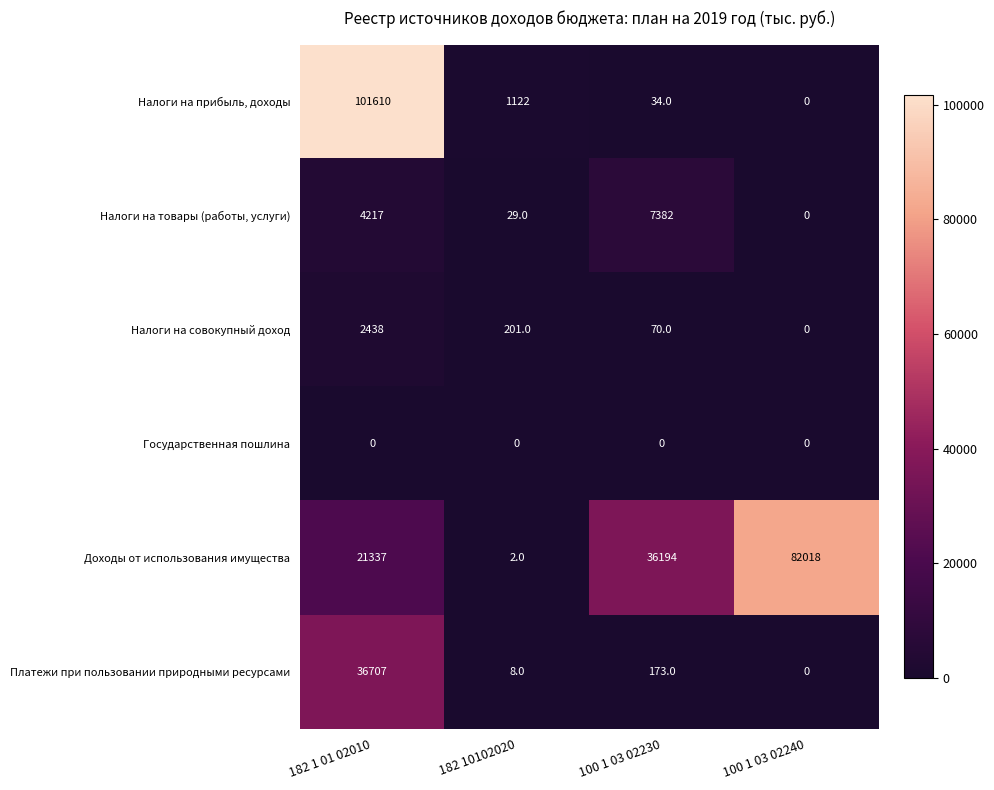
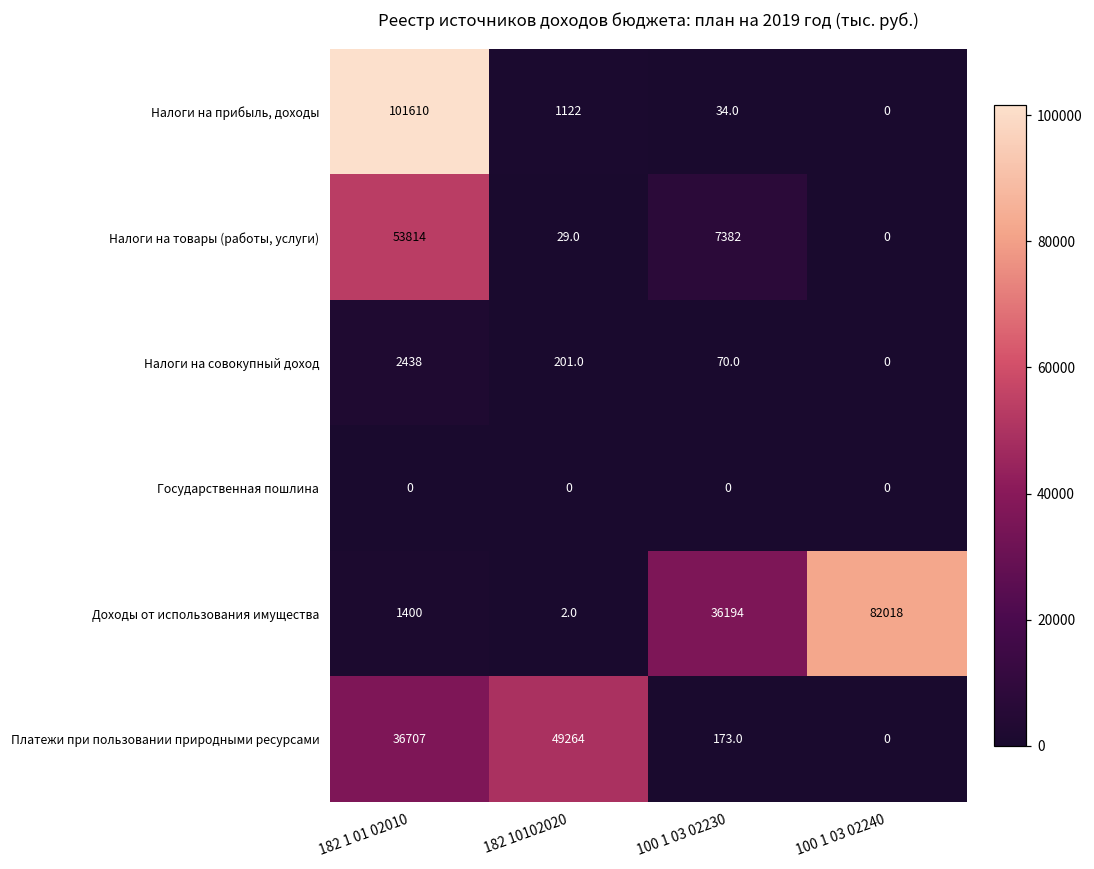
  {
    "Налоги на прибыль, доходы": {
      "182 1 01 02010": 101610,
      "182 10102020": 1122,
      "100 1 03 02230": 34.0,
      "100 1 03 02240": 0
    },
    "Налоги на товары (работы, услуги)": {
-     "182 1 01 02010": 4217,
+     "182 1 01 02010": 53814,
      "182 10102020": 29.0,
      "100 1 03 02230": 7382,
      "100 1 03 02240": 0
    },
    "Налоги на совокупный доход": {
      "182 1 01 02010": 2438,
      "182 10102020": 201.0,
      "100 1 03 02230": 70.0,
      "100 1 03 02240": 0
    },
    "Государственная пошлина": {
      "182 1 01 02010": 0,
      "182 10102020": 0,
      "100 1 03 02230": 0,
      "100 1 03 02240": 0
    },
    "Доходы от использования имущества": {
-     "182 1 01 02010": 21337,
+     "182 1 01 02010": 1400,
      "182 10102020": 2.0,
      "100 1 03 02230": 36194,
      "100 1 03 02240": 82018
    },
    "Платежи при пользовании природными ресурсами": {
      "182 1 01 02010": 36707,
-     "182 10102020": 8.0,
+     "182 10102020": 49264,
      "100 1 03 02230": 173.0,
      "100 1 03 02240": 0
    }
  }
